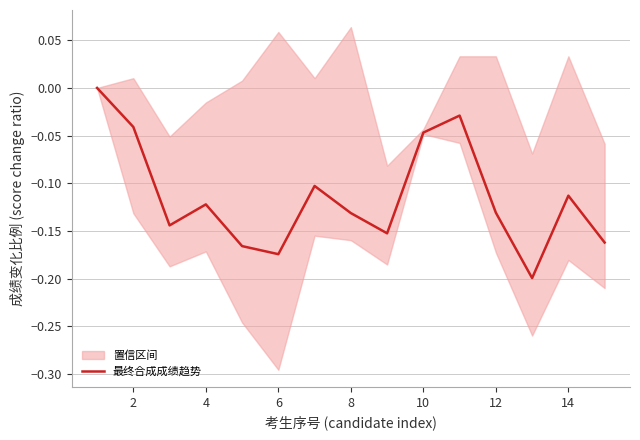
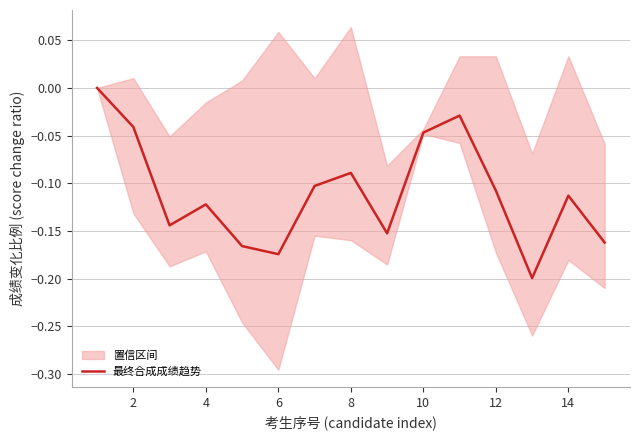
  {
    "最终合成成绩趋势": {
      "2": -0.04,
      "4": -0.12,
      "6": -0.17,
-     "8": -0.13,
+     "8": -0.09,
      "10": -0.05,
-     "12": -0.13,
+     "12": -0.11,
      "14": -0.11
    }
  }
